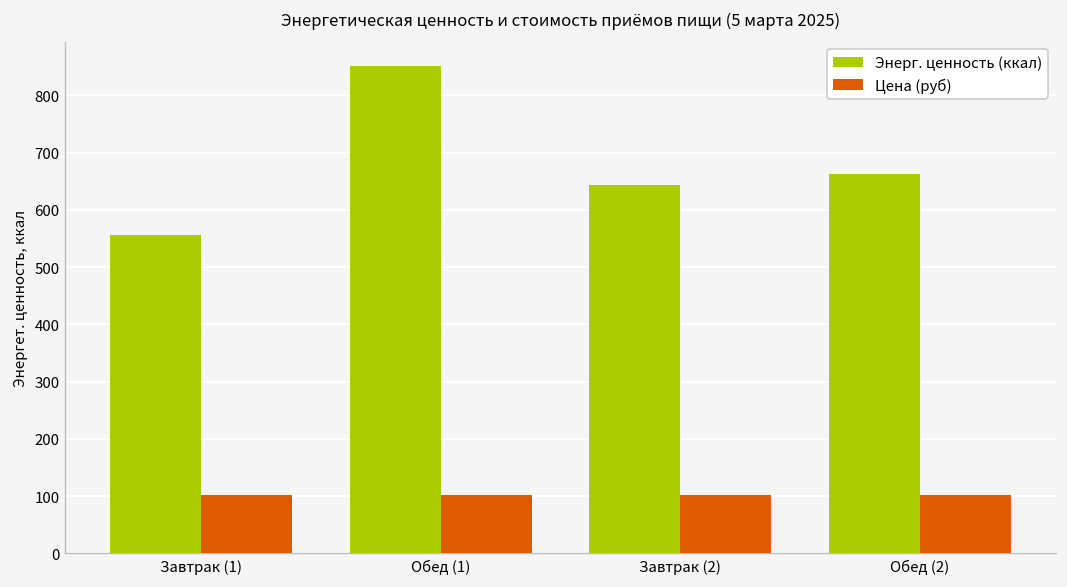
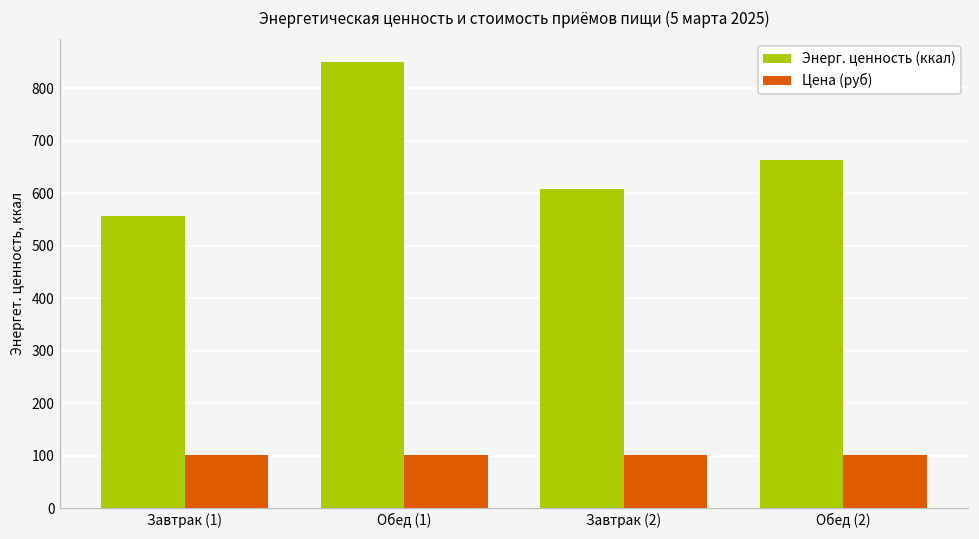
  {
    "Энерг. ценность (ккал)": {
      "Завтрак (1)": 560,
      "Обед (1)": 850,
-     "Завтрак (2)": 640,
+     "Завтрак (2)": 610,
      "Обед (2)": 660
    },
    "Цена (руб)": {
      "Завтрак (1)": 100,
      "Обед (1)": 100,
      "Завтрак (2)": 100,
      "Обед (2)": 100
    }
  }
